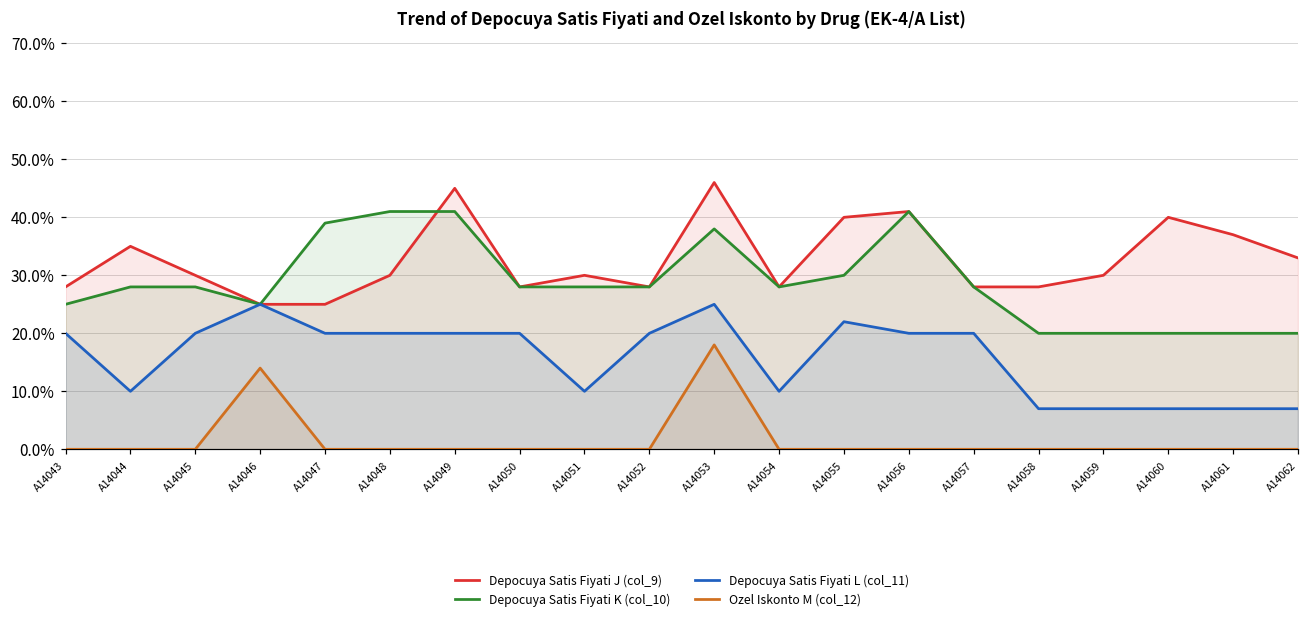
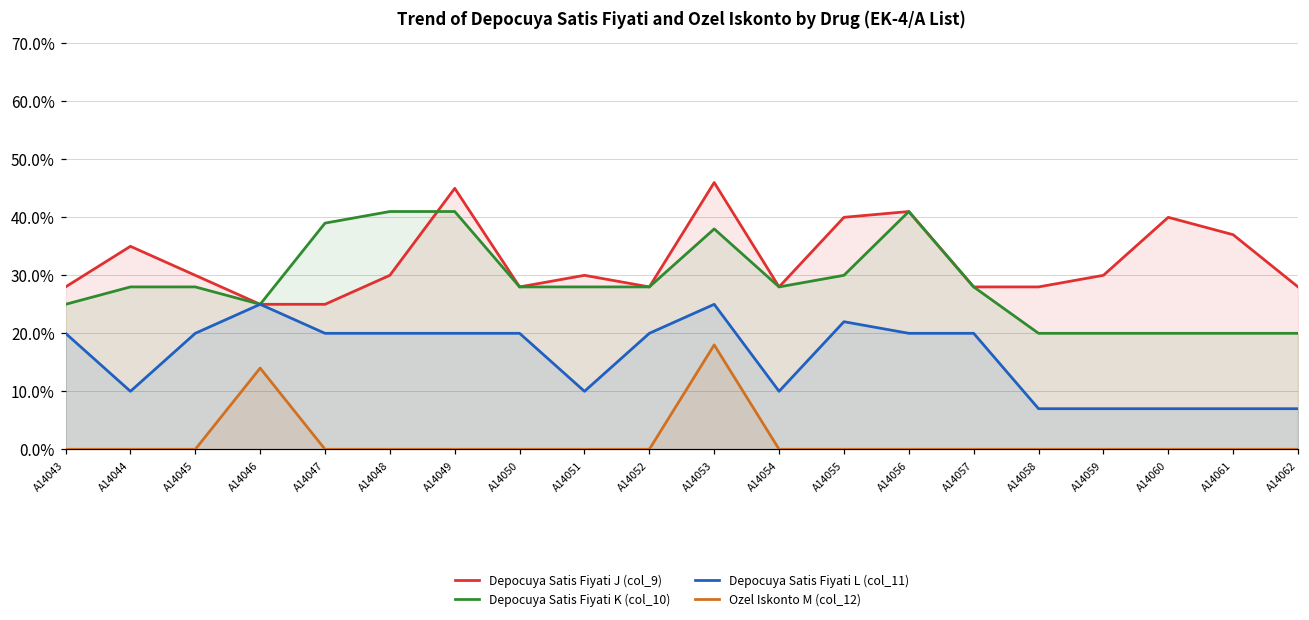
  {
    "Depocuya Satis Fiyati J (col_9)": {
      "A14043": "28%",
      "A14044": "35%",
      "A14045": "30%",
      "A14047": "25%",
      "A14048": "30%",
      "A14049": "45%",
      "A14051": "30%",
      "A14053": "46%",
      "A14055": "40%",
      "A14058": "28%",
      "A14059": "30%",
      "A14060": "40%",
      "A14061": "37%",
-     "A14062": "33%"
+     "A14062": "28%"
    },
    "Depocuya Satis Fiyati K (col_10)": {
      "A14043": "25%",
      "A14044": "28%",
      "A14045": "28%",
      "A14047": "39%",
      "A14048": "41%",
      "A14049": "41%",
      "A14051": "28%",
      "A14053": "38%",
      "A14055": "30%",
      "A14058": "20%",
      "A14059": "20%",
      "A14060": "20%",
      "A14061": "20%",
      "A14062": "20%"
    },
    "Depocuya Satis Fiyati L (col_11)": {
      "A14043": "20%",
      "A14044": "10%",
      "A14045": "20%",
      "A14047": "20%",
      "A14048": "20%",
      "A14049": "20%",
      "A14050": "20%",
      "A14051": "10%",
      "A14052": "20%",
      "A14053": "25%",
      "A14054": "10%",
      "A14055": "22%",
      "A14056": "20%",
      "A14057": "20%",
      "A14058": "7%",
      "A14059": "7%",
      "A14060": "7%",
      "A14061": "7%",
      "A14062": "7%"
    },
    "Ozel Iskonto M (col_12)": {
      "A14043": "0%",
      "A14044": "0%",
      "A14045": "0%",
      "A14046": "14%",
      "A14047": "0%",
      "A14048": "0%",
      "A14049": "0%",
      "A14050": "0%",
      "A14051": "0%",
      "A14052": "0%",
      "A14053": "18%",
      "A14054": "0%",
      "A14055": "0%",
      "A14056": "0%",
      "A14057": "0%",
      "A14058": "0%",
      "A14059": "0%",
      "A14060": "0%",
      "A14061": "0%",
      "A14062": "0%"
    }
  }
